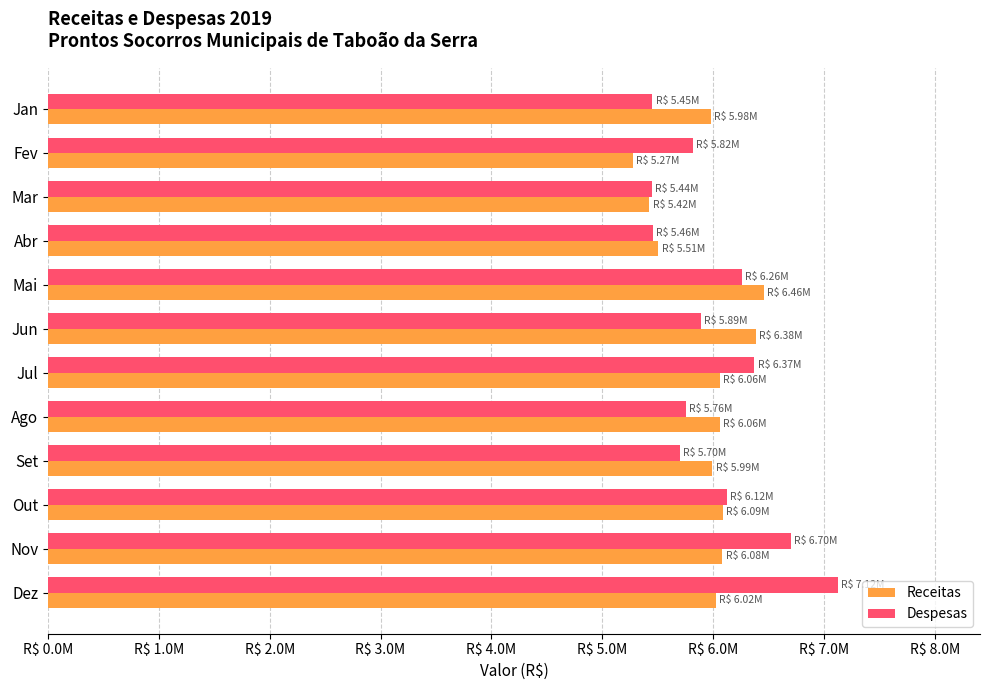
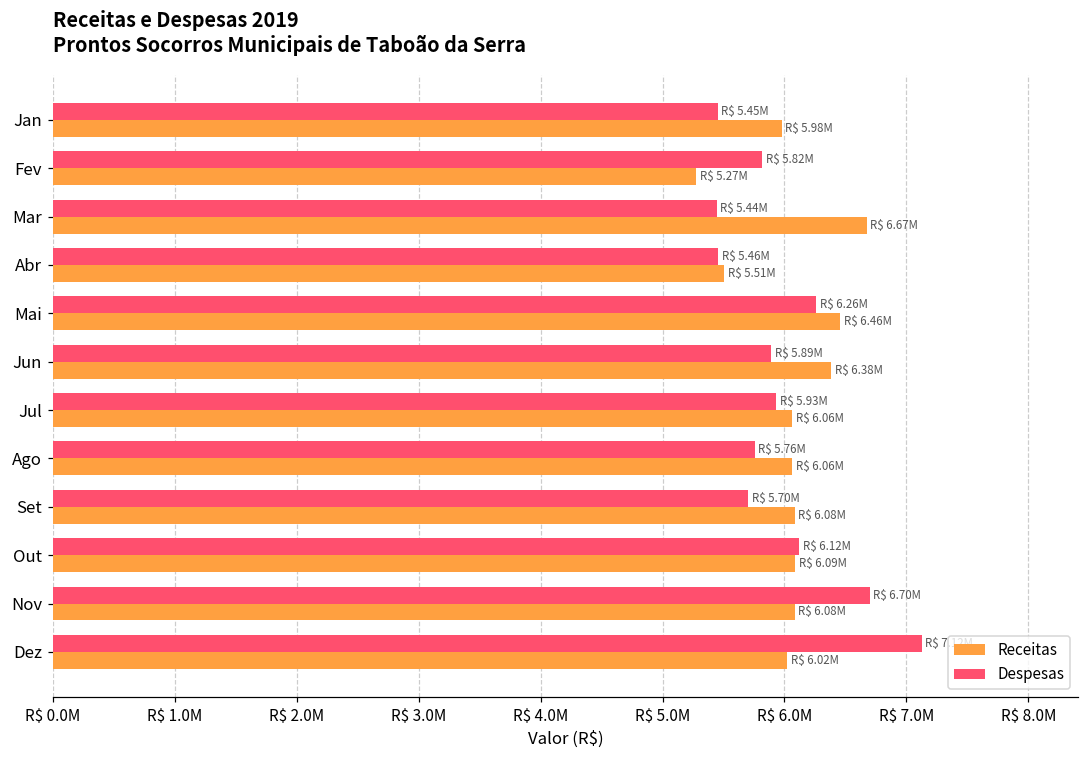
  {
    "Receitas": {
      "Jan": "5.98M",
      "Fev": "5.27M",
-     "Mar": "5.42M",
+     "Mar": "6.67M",
      "Abr": "5.51M",
      "Mai": "6.46M",
      "Jun": "6.38M",
      "Jul": "6.06M",
      "Ago": "6.06M",
-     "Set": "5.99M",
+     "Set": "6.08M",
      "Out": "6.09M",
      "Nov": "6.08M",
      "Dez": "6.02M"
    },
    "Despesas": {
      "Jan": "5.45M",
      "Fev": "5.82M",
      "Mar": "5.44M",
      "Abr": "5.46M",
      "Mai": "6.26M",
      "Jun": "5.89M",
-     "Jul": "6.37M",
+     "Jul": "5.93M",
      "Ago": "5.76M",
      "Set": "5.70M",
      "Out": "6.12M",
      "Nov": "6.70M"
    }
  }
